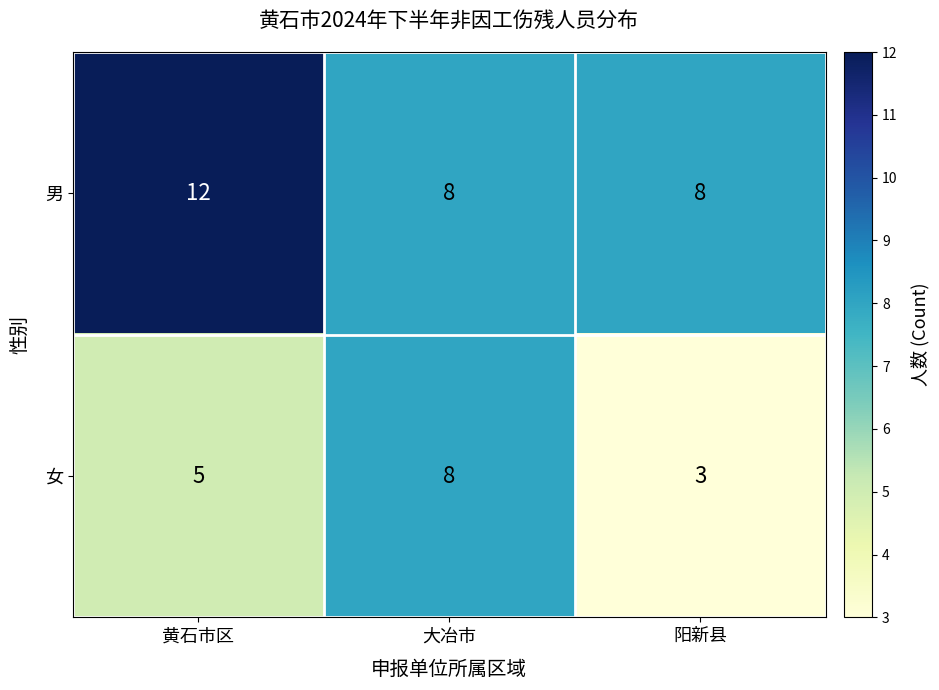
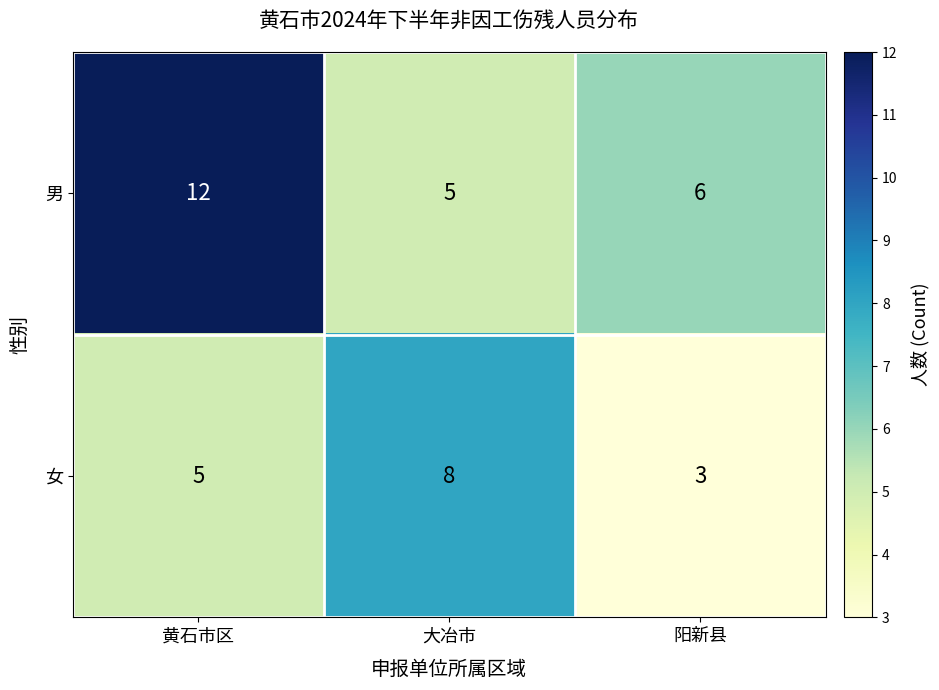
  {
    "男": {
      "黄石市区": 12,
-     "大冶市": 8,
-     "阳新县": 8
+     "大冶市": 5,
+     "阳新县": 6
    },
    "女": {
      "黄石市区": 5,
      "大冶市": 8,
      "阳新县": 3
    }
  }
